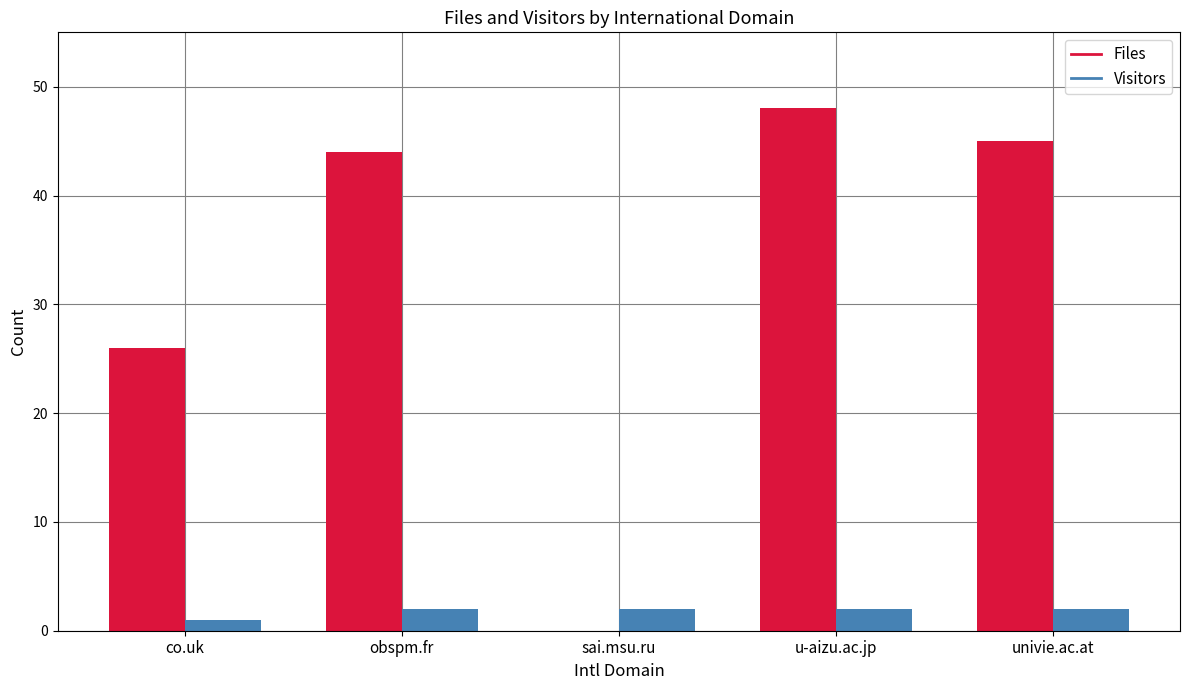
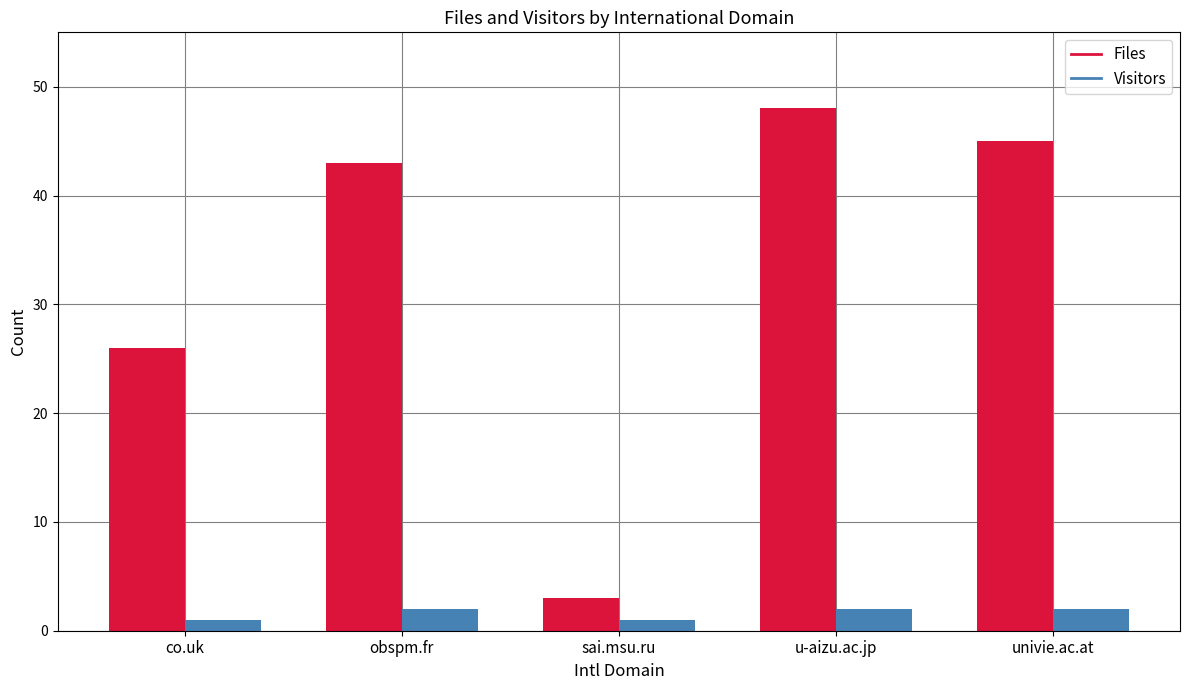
  {
    "Files": {
      "co.uk": 26,
-     "obspm.fr": 44,
-     "sai.msu.ru": 0,
+     "obspm.fr": 43,
+     "sai.msu.ru": 3,
      "u-aizu.ac.jp": 48,
      "univie.ac.at": 45
    },
    "Visitors": {
      "co.uk": 1,
      "obspm.fr": 2,
-     "sai.msu.ru": 2,
+     "sai.msu.ru": 1,
      "u-aizu.ac.jp": 2,
      "univie.ac.at": 2
    }
  }
